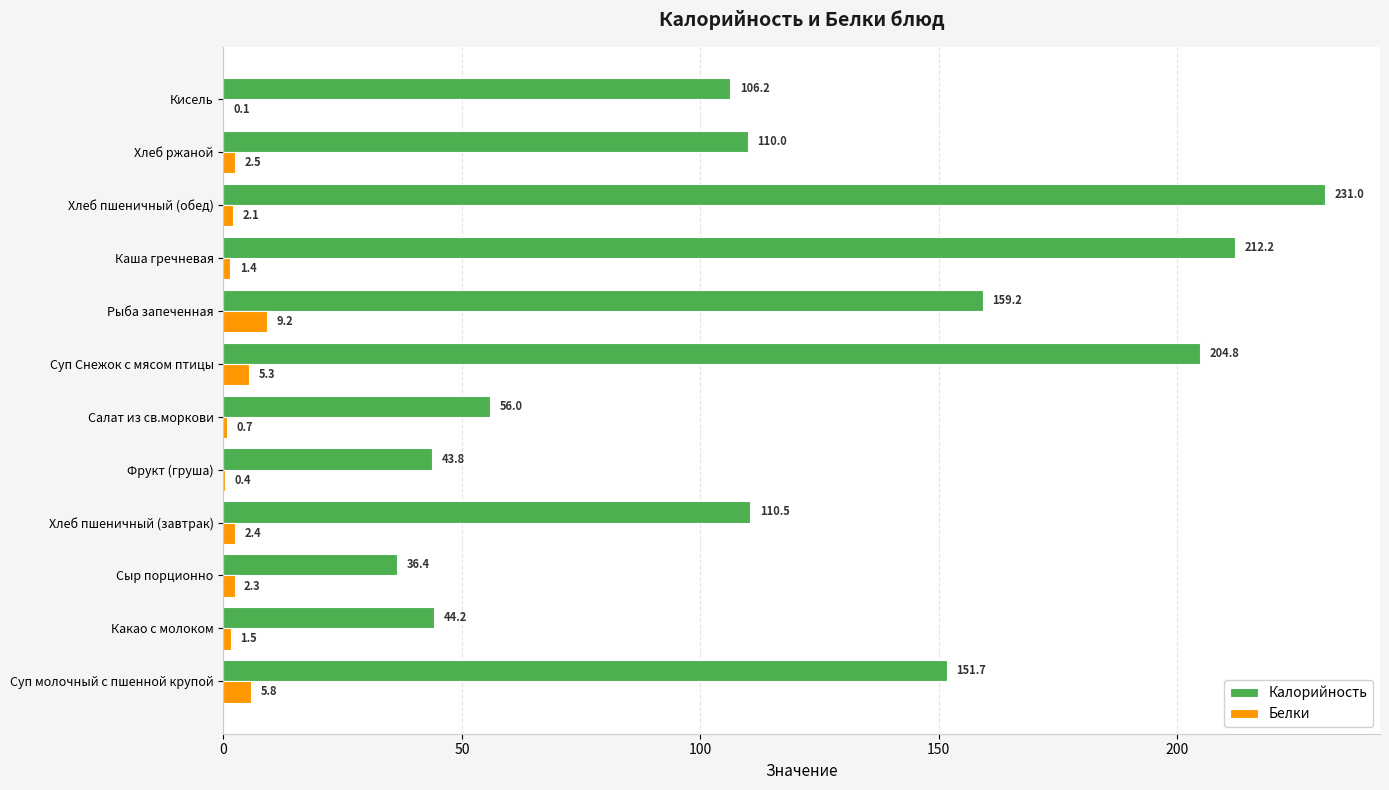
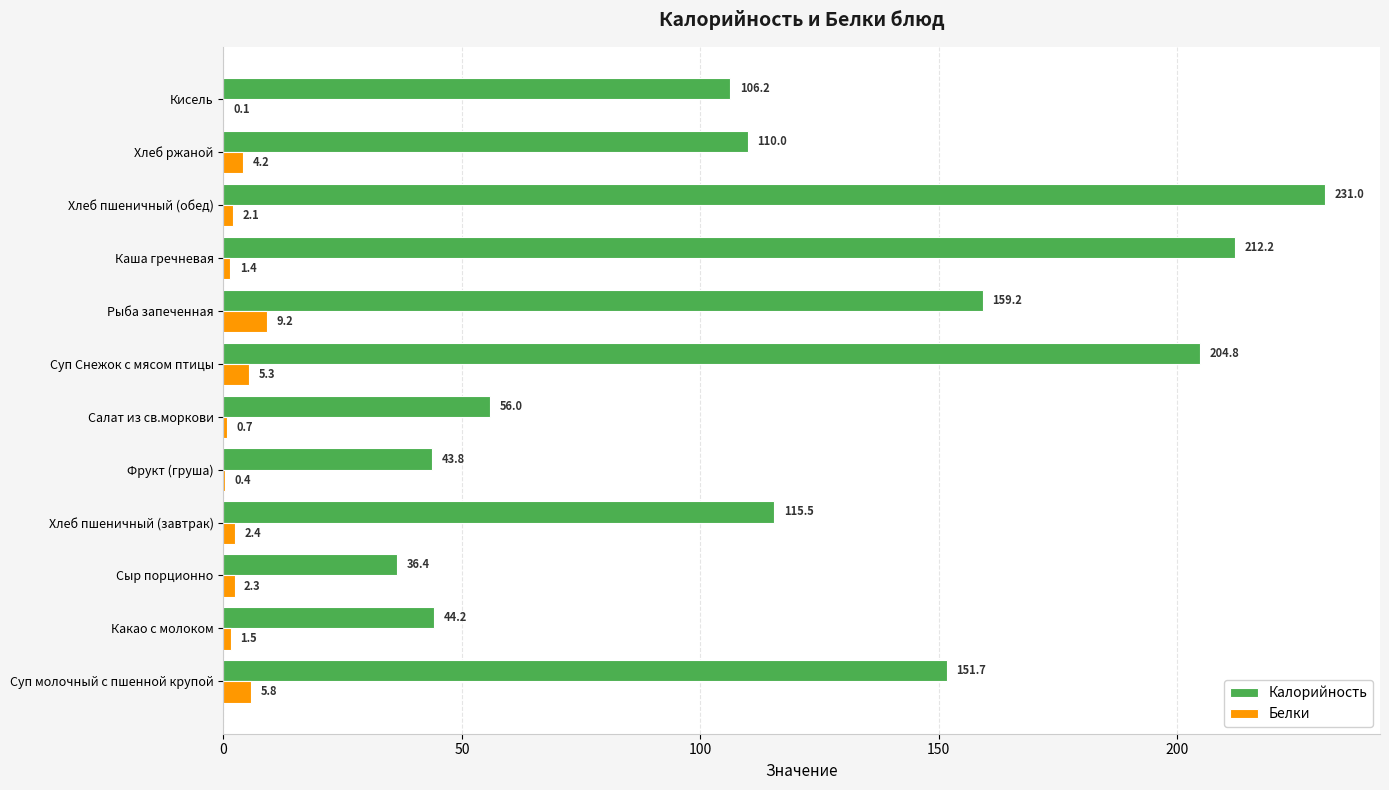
  {
    "Калорийность": {
      "Кисель": 106.2,
      "Хлеб ржаной": 110.0,
      "Хлеб пшеничный (обед)": 231.0,
      "Каша гречневая": 212.2,
      "Рыба запеченная": 159.2,
      "Суп Снежок с мясом птицы": 204.8,
      "Салат из св.моркови": 56.0,
      "Фрукт (груша)": 43.8,
-     "Хлеб пшеничный (завтрак)": 110.5,
+     "Хлеб пшеничный (завтрак)": 115.5,
      "Сыр порционно": 36.4,
      "Какао с молоком": 44.2,
      "Суп молочный с пшенной крупой": 151.7
    },
    "Белки": {
      "Кисель": 0.1,
-     "Хлеб ржаной": 2.5,
+     "Хлеб ржаной": 4.2,
      "Хлеб пшеничный (обед)": 2.1,
      "Каша гречневая": 1.4,
      "Рыба запеченная": 9.2,
      "Суп Снежок с мясом птицы": 5.3,
      "Салат из св.моркови": 0.7,
      "Фрукт (груша)": 0.4,
      "Хлеб пшеничный (завтрак)": 2.4,
      "Сыр порционно": 2.3,
      "Какао с молоком": 1.5,
      "Суп молочный с пшенной крупой": 5.8
    }
  }
